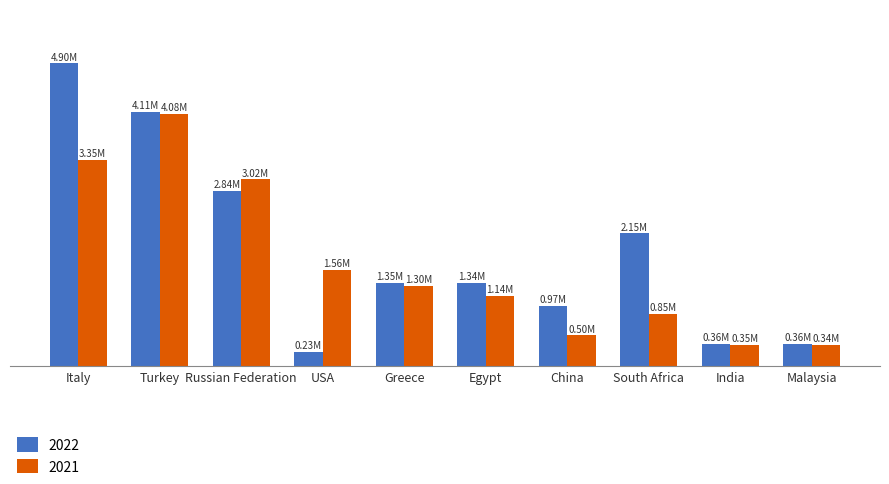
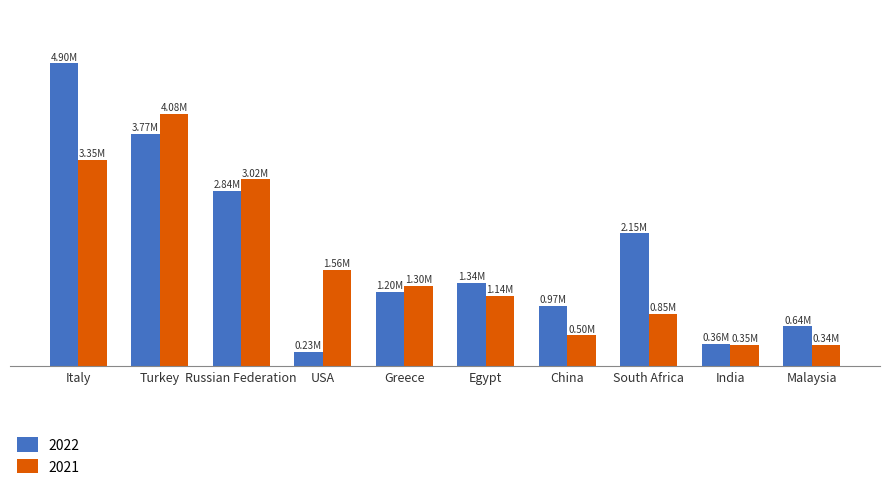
  {
    "2022": {
      "Italy": "4.90M",
-     "Turkey": "4.11M",
+     "Turkey": "3.77M",
      "Russian Federation": "2.84M",
      "USA": "0.23M",
-     "Greece": "1.35M",
+     "Greece": "1.20M",
      "Egypt": "1.34M",
      "China": "0.97M",
      "South Africa": "2.15M",
      "India": "0.36M",
-     "Malaysia": "0.36M"
+     "Malaysia": "0.64M"
    },
    "2021": {
      "Italy": "3.35M",
      "Turkey": "4.08M",
      "Russian Federation": "3.02M",
      "USA": "1.56M",
      "Greece": "1.30M",
      "Egypt": "1.14M",
      "China": "0.50M",
      "South Africa": "0.85M",
      "India": "0.35M",
      "Malaysia": "0.34M"
    }
  }
